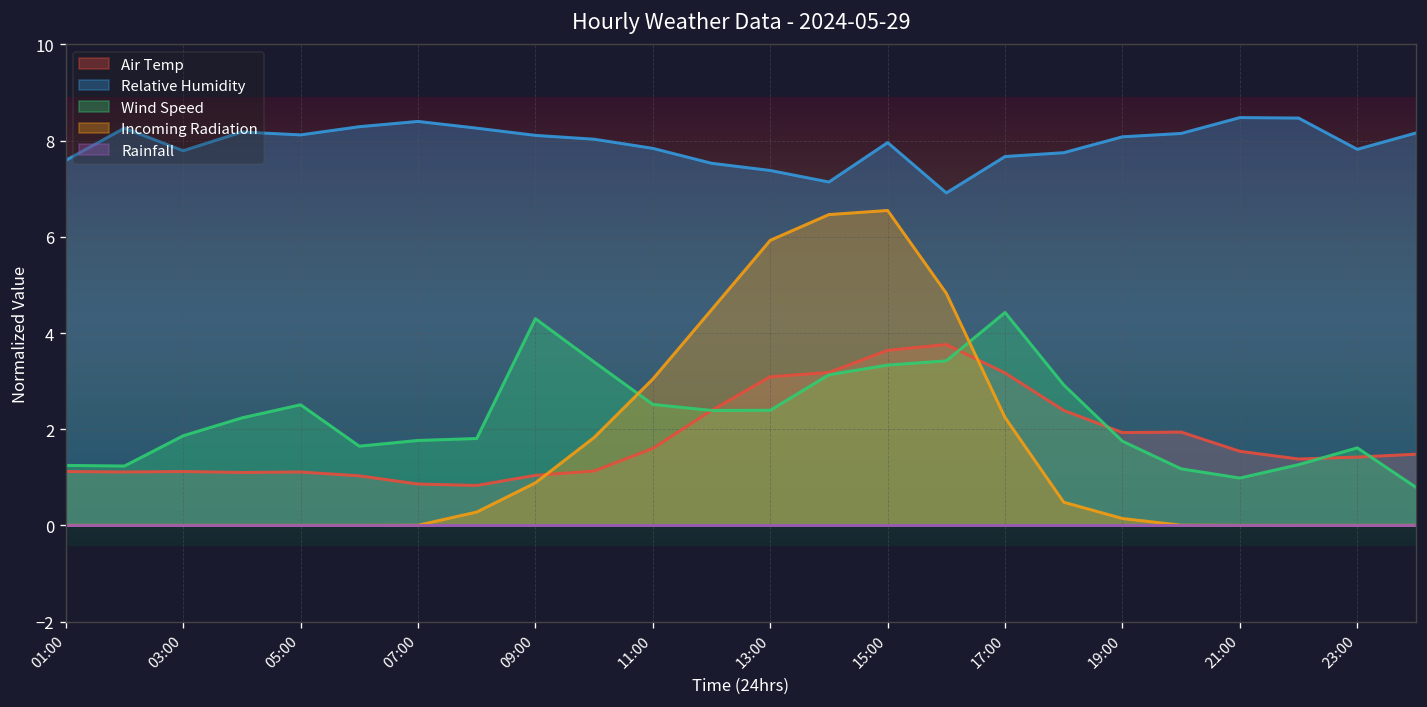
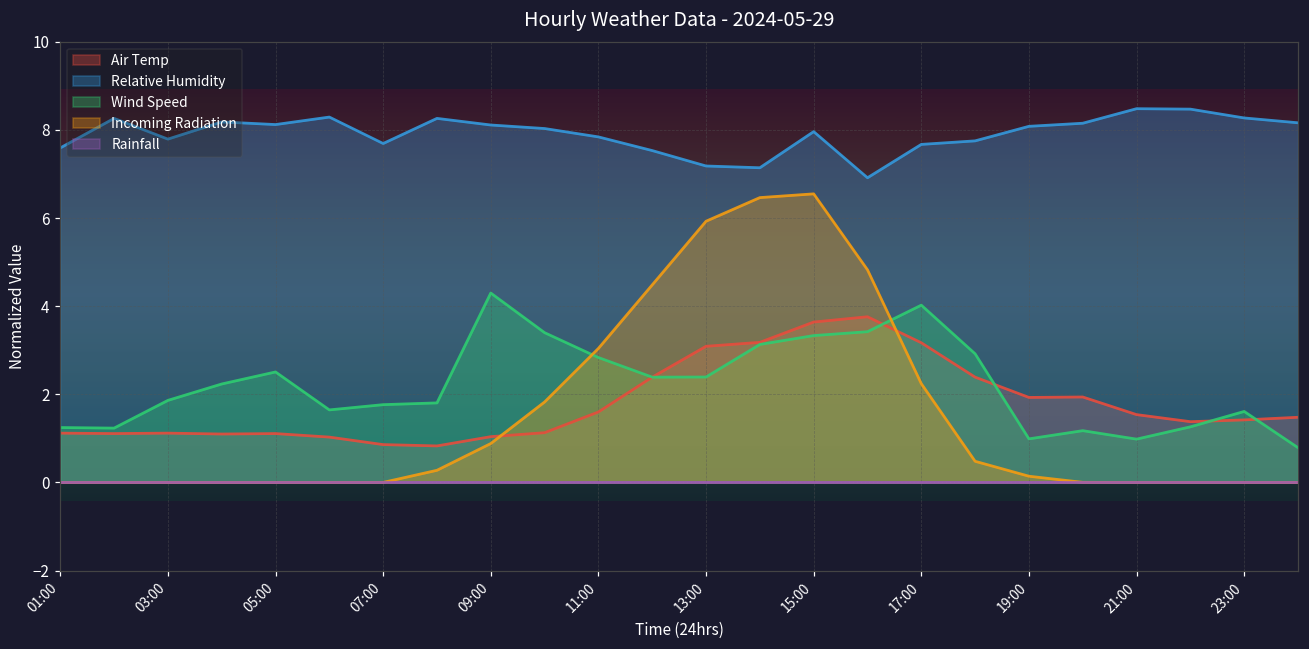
  {
    "Relative Humidity": {
      "01:00": 7.6,
      "05:00": 8.1,
-     "07:00": 8.4,
+     "07:00": 7.7,
      "09:00": 8.1,
      "11:00": 7.8,
-     "13:00": 7.4,
+     "13:00": 7.2,
      "15:00": 8.0,
      "17:00": 7.7,
      "19:00": 8.1,
      "21:00": 8.5,
-     "23:00": 7.8
+     "23:00": 8.3
    },
    "Wind Speed": {
      "01:00": 1.2,
      "03:00": 1.9,
      "05:00": 2.5,
      "07:00": 1.8,
      "09:00": 4.3,
-     "11:00": 2.5,
+     "11:00": 2.8,
      "13:00": 2.4,
      "15:00": 3.3,
-     "17:00": 4.4,
-     "19:00": 1.8,
+     "17:00": 4.0,
+     "19:00": 1.0,
      "21:00": 1.0,
      "23:00": 1.6
    },
    "Rainfall": {
      "09:00": 0.0,
      "11:00": 0.0,
      "13:00": 0.0,
      "15:00": 0.0,
      "17:00": 0.0,
      "19:00": 0.0
    }
  }
